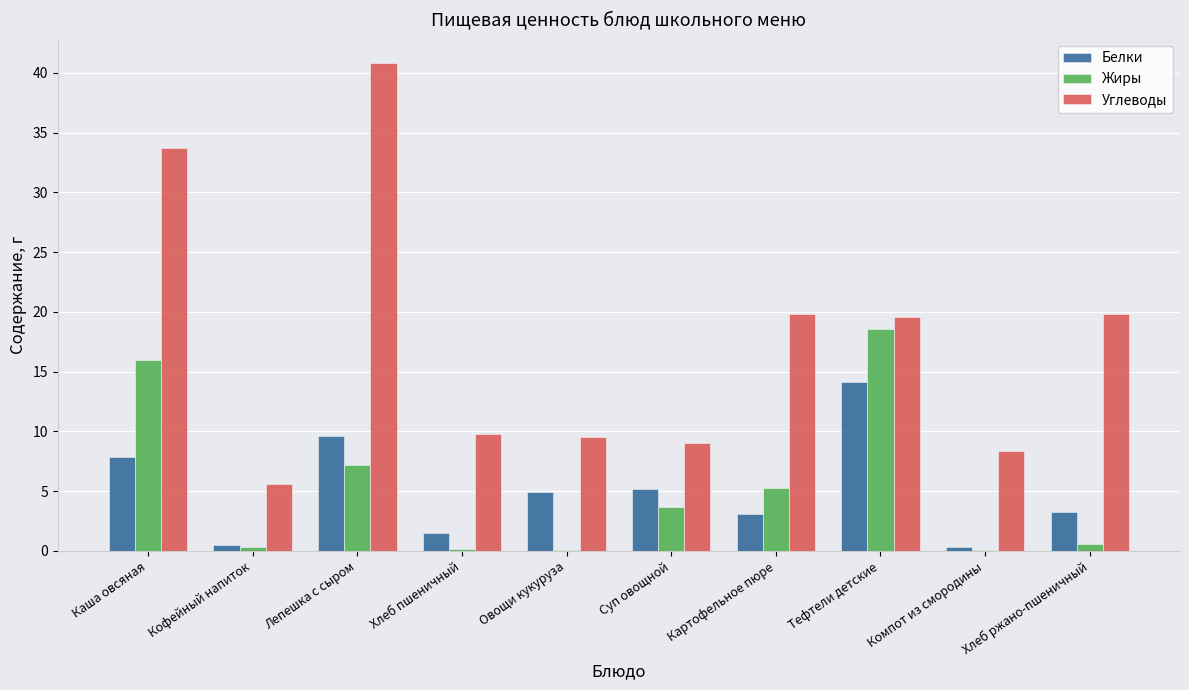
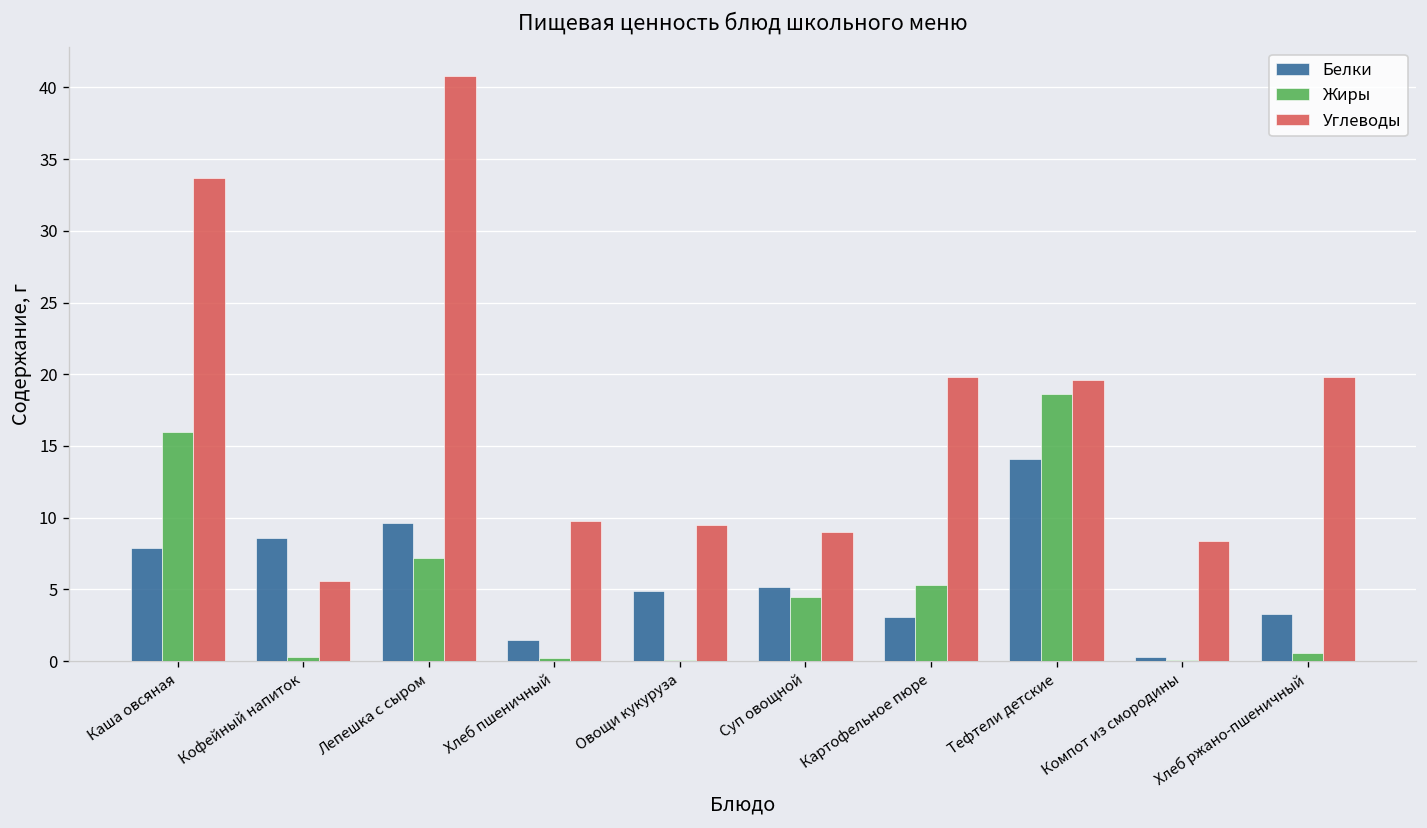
  {
    "Белки": {
      "Каша овсяная": 7.9,
-     "Кофейный напиток": 0.5,
+     "Кофейный напиток": 8.6,
      "Лепешка с сыром": 9.6,
      "Хлеб пшеничный": 1.5,
      "Овощи кукуруза": 4.9,
      "Суп овощной": 5.2,
      "Картофельное пюре": 3.1,
      "Тефтели детские": 14.1,
      "Компот из смородины": 0.3,
      "Хлеб ржано-пшеничный": 3.3
    },
    "Жиры": {
      "Каша овсяная": 16.0,
      "Кофейный напиток": 0.3,
      "Лепешка с сыром": 7.2,
-     "Суп овощной": 3.7,
+     "Суп овощной": 4.5,
      "Картофельное пюре": 5.3,
      "Тефтели детские": 18.6,
      "Хлеб ржано-пшеничный": 0.6
    },
    "Углеводы": {
      "Каша овсяная": 33.7,
      "Кофейный напиток": 5.6,
      "Лепешка с сыром": 40.8,
      "Хлеб пшеничный": 9.8,
      "Овощи кукуруза": 9.5,
      "Суп овощной": 9.0,
      "Картофельное пюре": 19.8,
      "Тефтели детские": 19.6,
      "Компот из смородины": 8.4,
      "Хлеб ржано-пшеничный": 19.8
    }
  }
